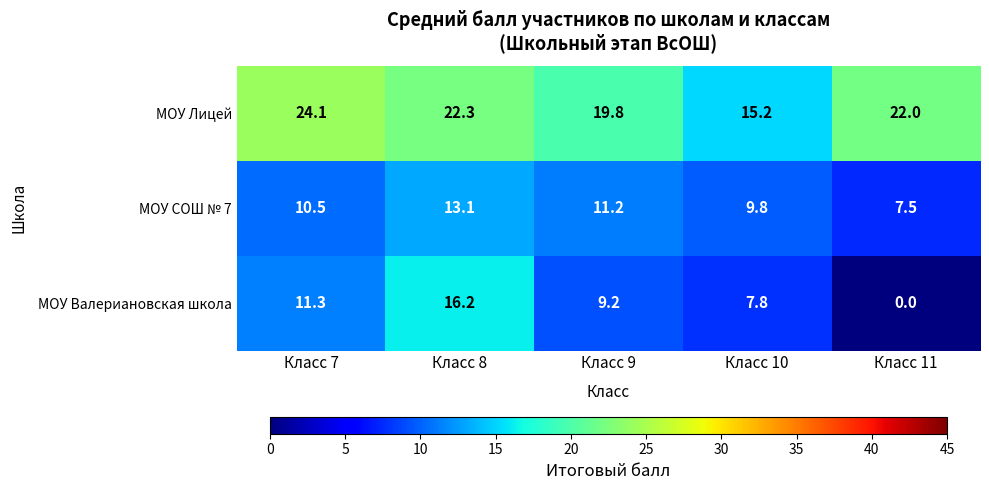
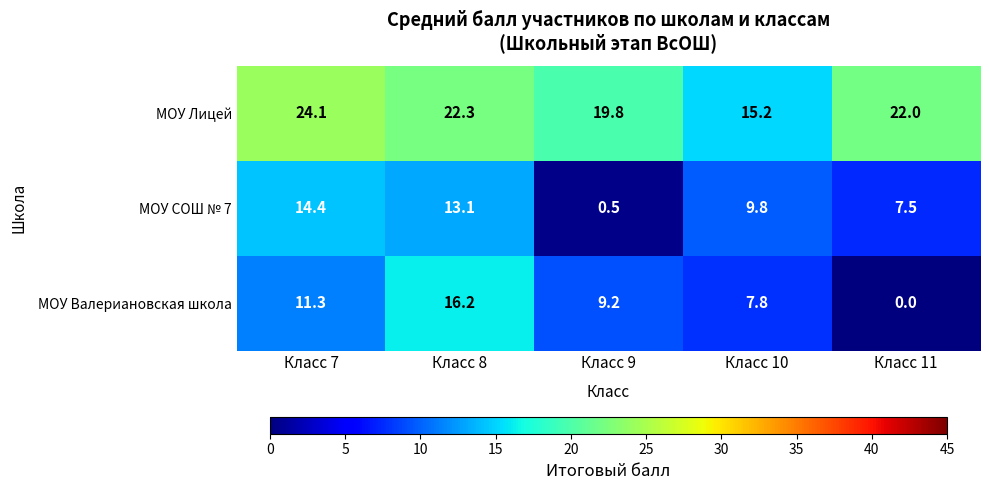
  {
    "МОУ Лицей": {
      "Класс 7": 24.1,
      "Класс 8": 22.3,
      "Класс 9": 19.8,
      "Класс 10": 15.2,
      "Класс 11": 22.0
    },
    "МОУ СОШ № 7": {
-     "Класс 7": 10.5,
+     "Класс 7": 14.4,
      "Класс 8": 13.1,
-     "Класс 9": 11.2,
+     "Класс 9": 0.5,
      "Класс 10": 9.8,
      "Класс 11": 7.5
    },
    "МОУ Валериановская школа": {
      "Класс 7": 11.3,
      "Класс 8": 16.2,
      "Класс 9": 9.2,
      "Класс 10": 7.8,
      "Класс 11": 0.0
    }
  }
